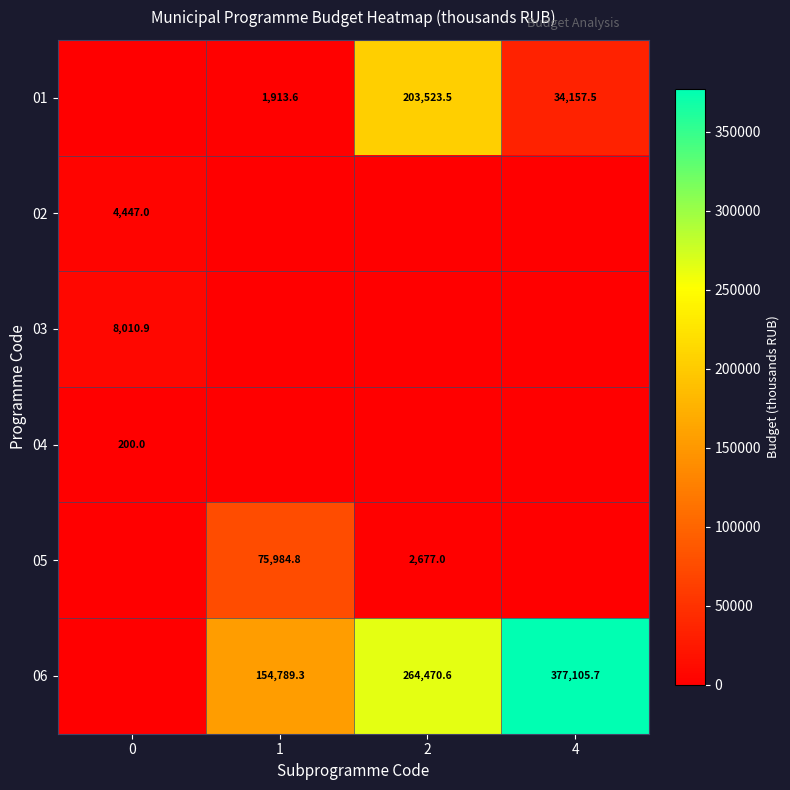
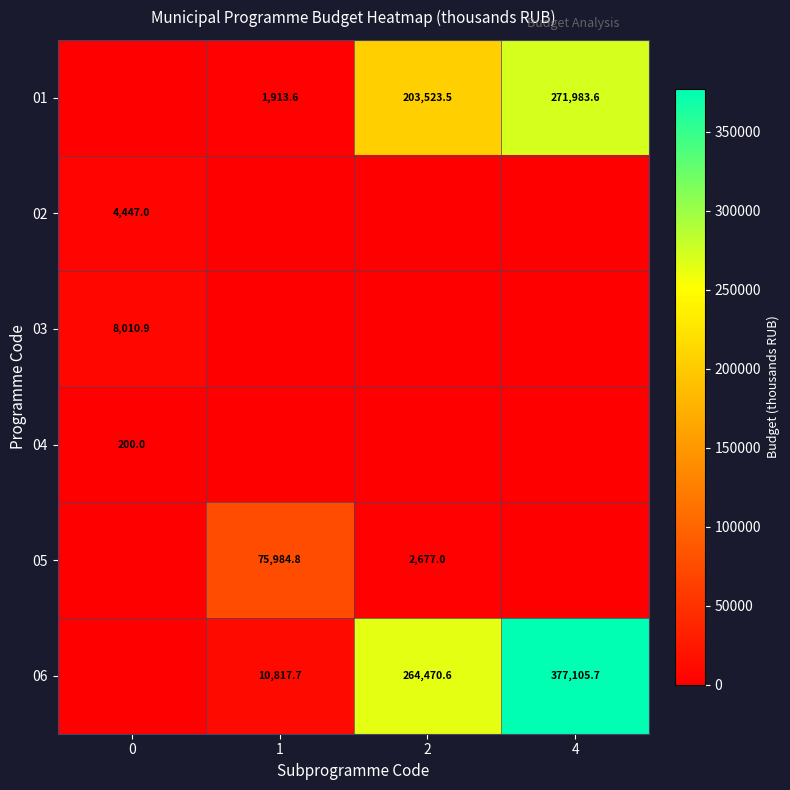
  {
    "01": {
      "1": "1,913.6",
      "2": "203,523.5",
-     "4": "34,157.5"
+     "4": "271,983.6"
    },
    "02": {
      "0": "4,447.0"
    },
    "03": {
      "0": "8,010.9"
    },
    "04": {
      "0": "200.0"
    },
    "05": {
      "1": "75,984.8",
      "2": "2,677.0"
    },
    "06": {
-     "1": "154,789.3",
+     "1": "10,817.7",
      "2": "264,470.6",
      "4": "377,105.7"
    }
  }
